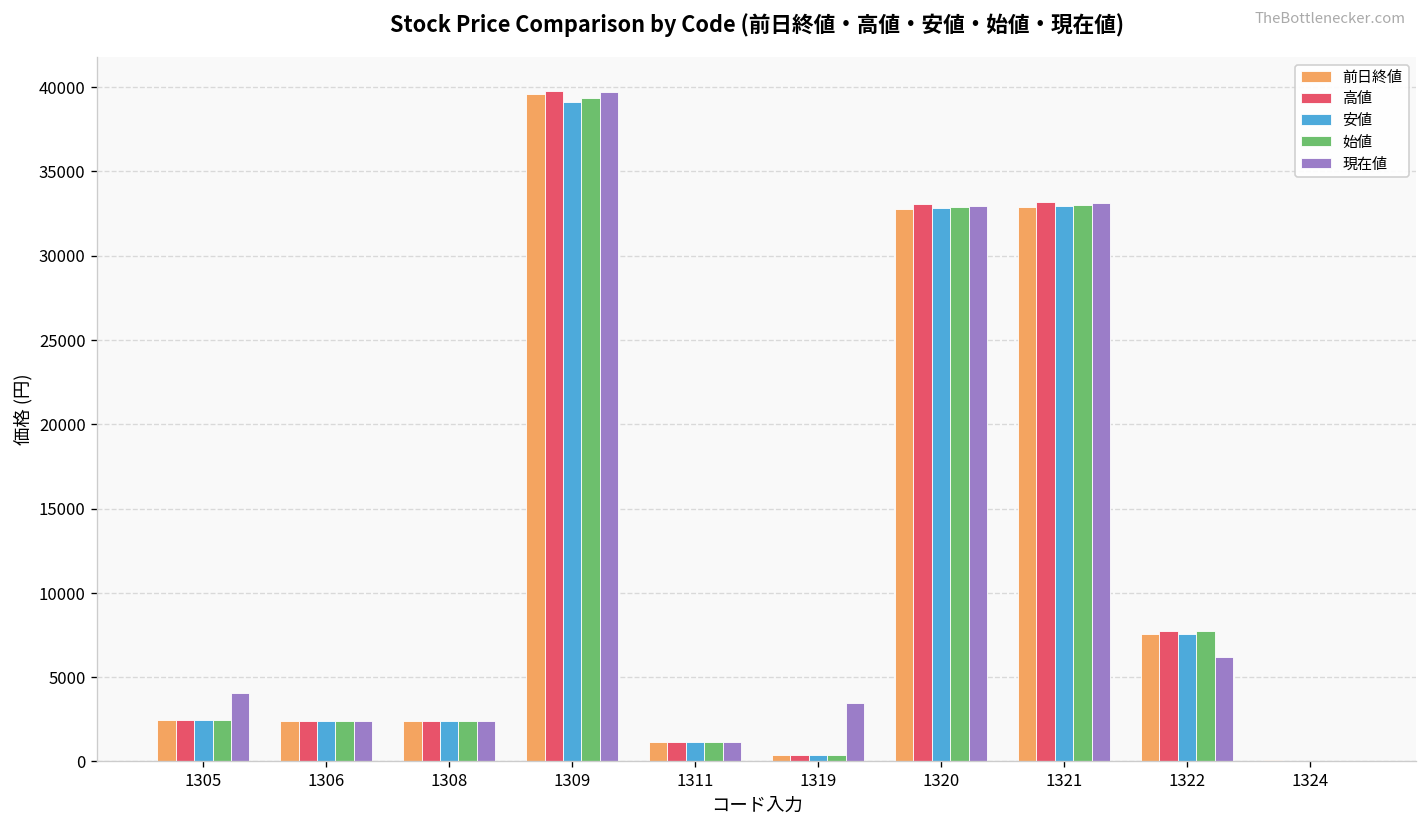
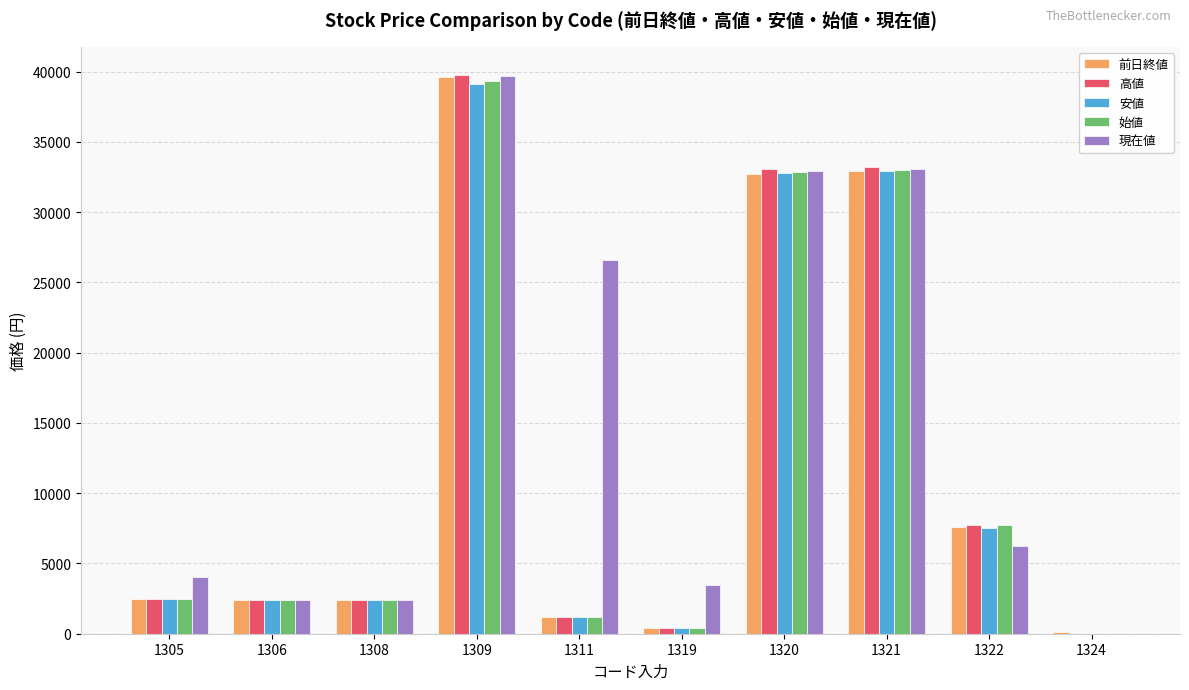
  {
    "前日終値": {
      "1305": 2400,
      "1306": 2400,
      "1308": 2400,
      "1309": 39600,
      "1311": 1200,
      "1319": 400,
      "1320": 32800,
      "1321": 32900,
      "1322": 7600
    },
    "高値": {
      "1305": 2500,
      "1306": 2400,
      "1308": 2400,
      "1309": 39800,
      "1311": 1200,
      "1319": 400,
      "1320": 33100,
      "1321": 33200,
      "1322": 7700,
      "1324": 0
    },
    "安値": {
      "1305": 2400,
      "1306": 2400,
      "1308": 2400,
      "1309": 39100,
      "1311": 1200,
      "1319": 400,
      "1320": 32800,
      "1321": 32900,
      "1322": 7600,
      "1324": 0
    },
    "始値": {
      "1305": 2400,
      "1306": 2400,
      "1308": 2400,
      "1309": 39400,
      "1311": 1200,
      "1319": 400,
      "1320": 32900,
      "1321": 33000,
      "1322": 7700,
      "1324": 0
    },
    "現在値": {
      "1305": 4100,
      "1306": 2400,
      "1308": 2400,
      "1309": 39700,
-     "1311": 1200,
+     "1311": 26600,
      "1319": 3500,
      "1320": 32900,
      "1321": 33100,
      "1322": 6200,
      "1324": 0
    }
  }
